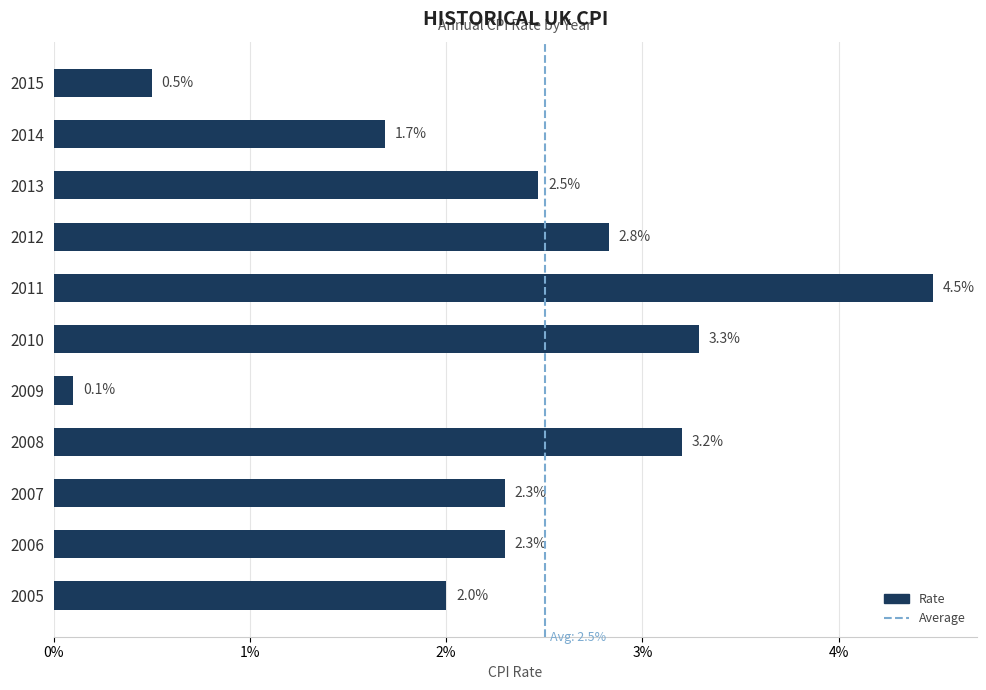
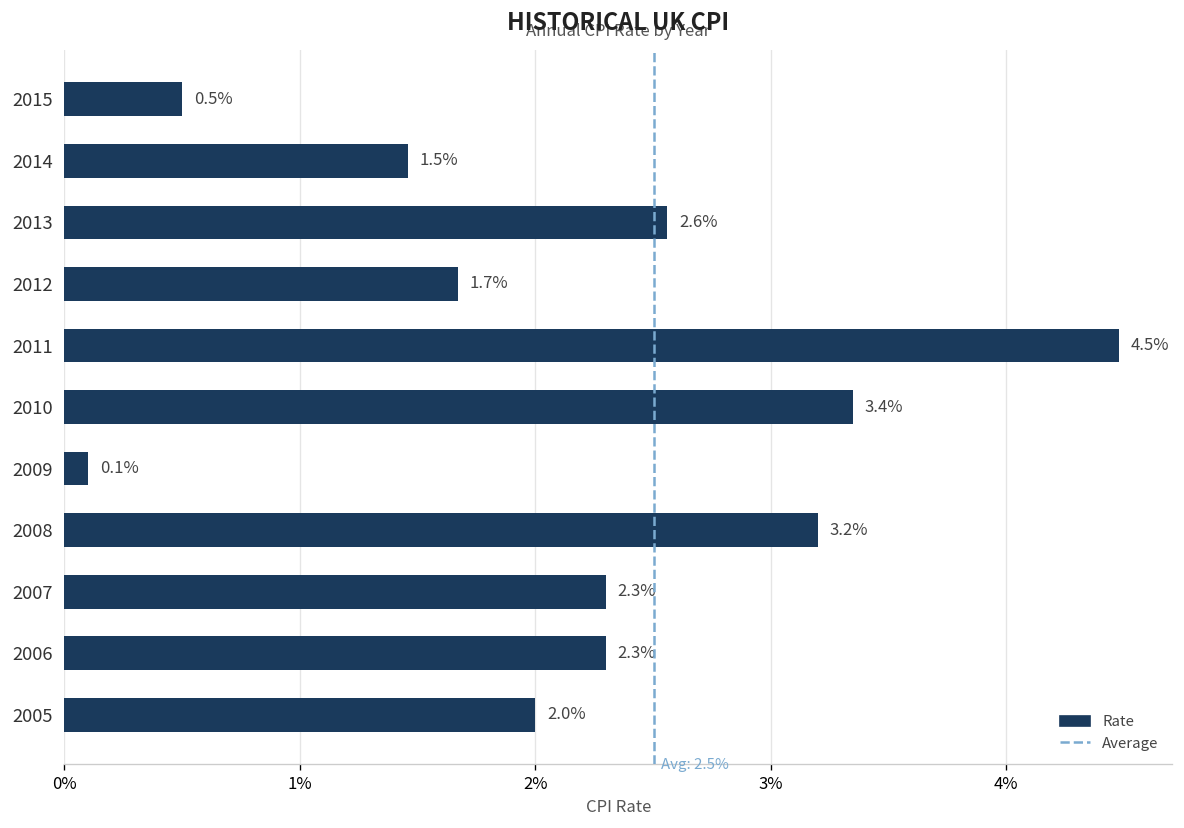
  {
    "2015": "0.5%",
-   "2014": "1.7%",
-   "2013": "2.5%",
-   "2012": "2.8%",
+   "2014": "1.5%",
+   "2013": "2.6%",
+   "2012": "1.7%",
    "2011": "4.5%",
-   "2010": "3.3%",
+   "2010": "3.4%",
    "2009": "0.1%",
    "2008": "3.2%",
    "2007": "2.3%",
    "2006": "2.3%",
    "2005": "2.0%"
  }
